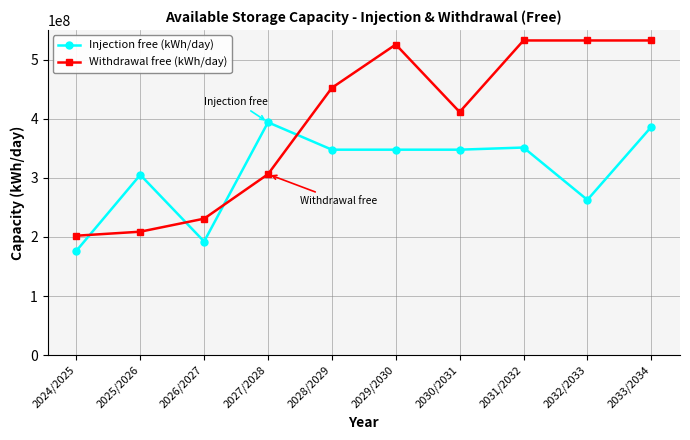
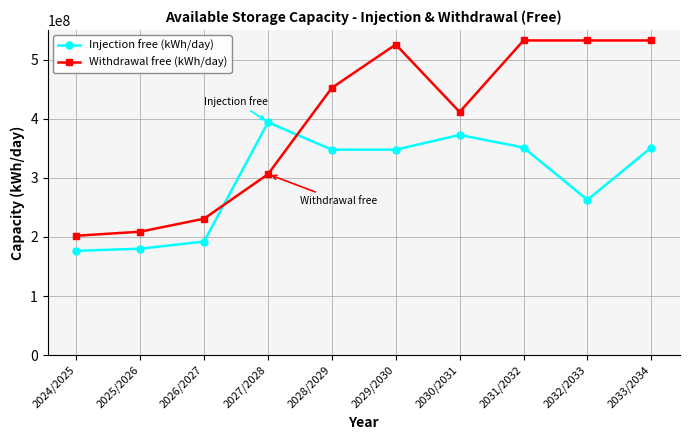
  {
    "Injection free (kWh/day)": {
      "2024/2025": 180000000,
-     "2025/2026": 310000000,
+     "2025/2026": 180000000,
      "2026/2027": 190000000,
      "2027/2028": 390000000,
      "2028/2029": 350000000,
      "2029/2030": 350000000,
-     "2030/2031": 350000000,
+     "2030/2031": 370000000,
      "2031/2032": 350000000,
      "2032/2033": 260000000,
-     "2033/2034": 390000000
+     "2033/2034": 350000000
    },
    "Withdrawal free (kWh/day)": {
      "2024/2025": 200000000,
      "2025/2026": 210000000,
      "2026/2027": 230000000,
      "2027/2028": 310000000,
      "2028/2029": 450000000,
      "2029/2030": 530000000,
      "2030/2031": 410000000,
      "2031/2032": 530000000,
      "2032/2033": 530000000,
      "2033/2034": 530000000
    }
  }
